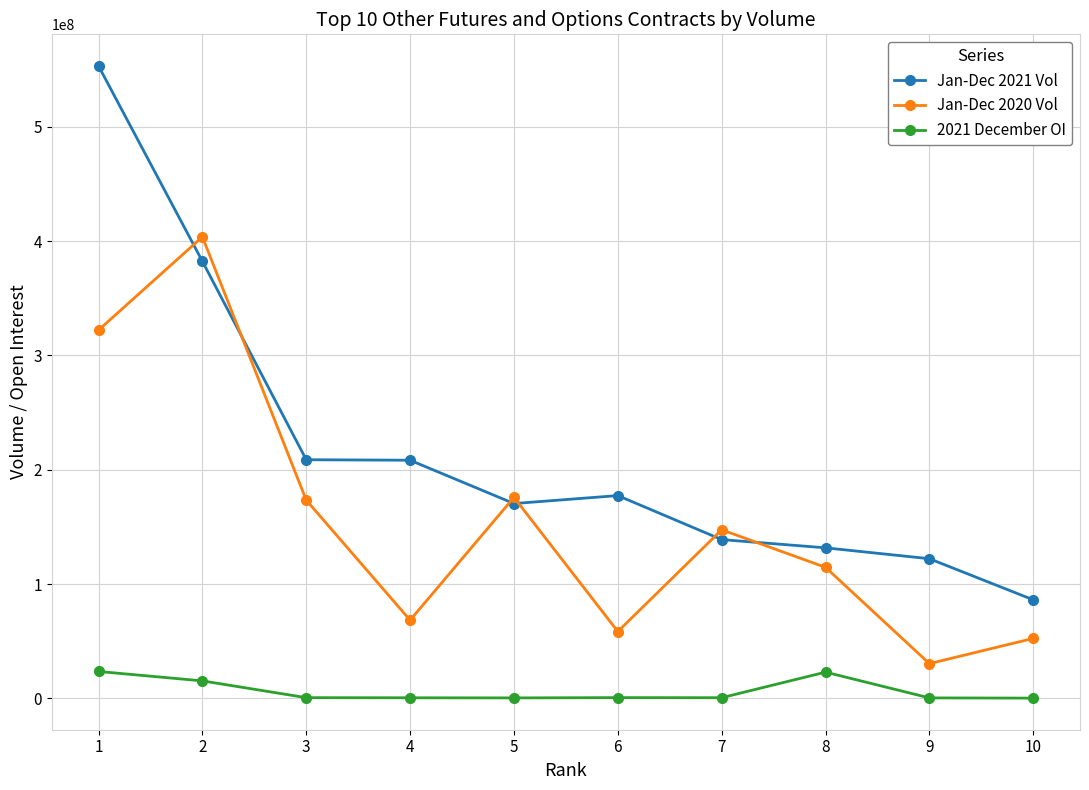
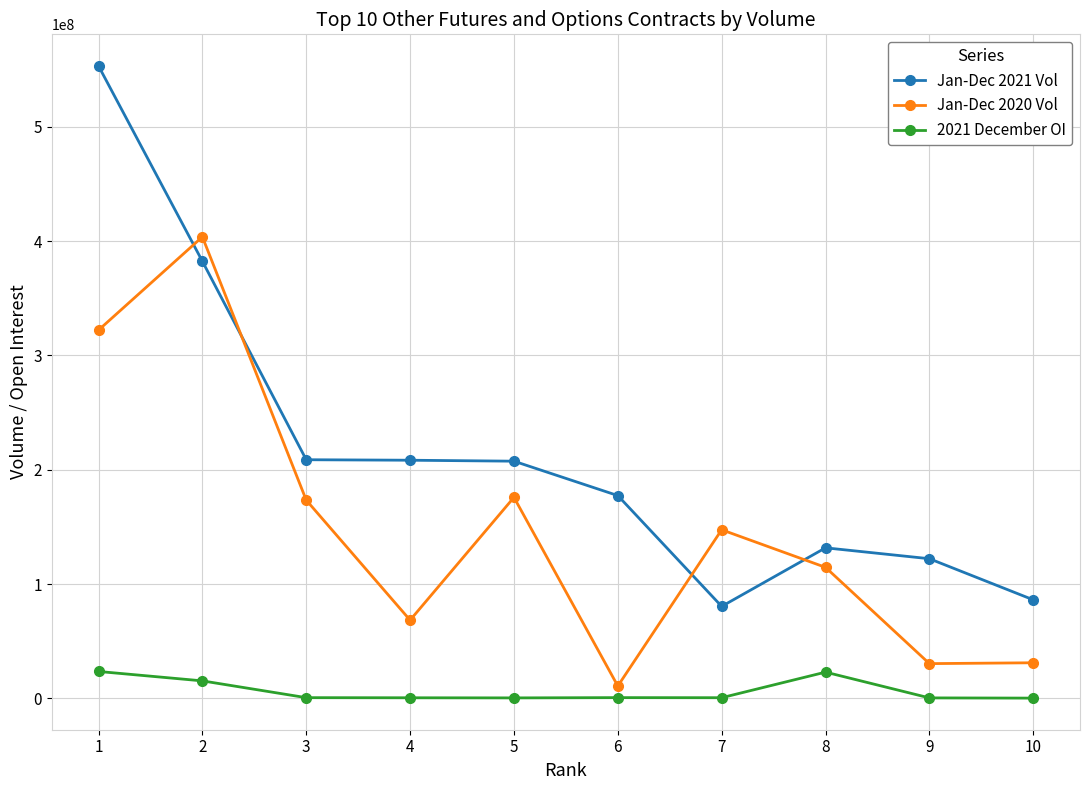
  {
    "Jan-Dec 2021 Vol": {
      "1": 553000000,
      "2": 382000000,
      "3": 209000000,
      "4": 208000000,
-     "5": 170000000,
+     "5": 207000000,
      "6": 177000000,
-     "7": 139000000,
+     "7": 80000000,
      "8": 132000000,
      "9": 122000000,
      "10": 86000000
    },
    "Jan-Dec 2020 Vol": {
      "1": 322000000,
      "2": 404000000,
      "3": 173000000,
      "4": 68000000,
      "5": 176000000,
-     "6": 58000000,
+     "6": 11000000,
      "7": 147000000,
      "8": 115000000,
      "9": 30000000,
-     "10": 52000000
+     "10": 31000000
    },
    "2021 December OI": {
      "1": 24000000,
      "2": 15000000,
      "3": 1000000,
      "4": 1000000,
      "5": 0,
      "6": 1000000,
      "7": 1000000,
      "8": 23000000,
      "9": 0,
      "10": 0
    }
  }
